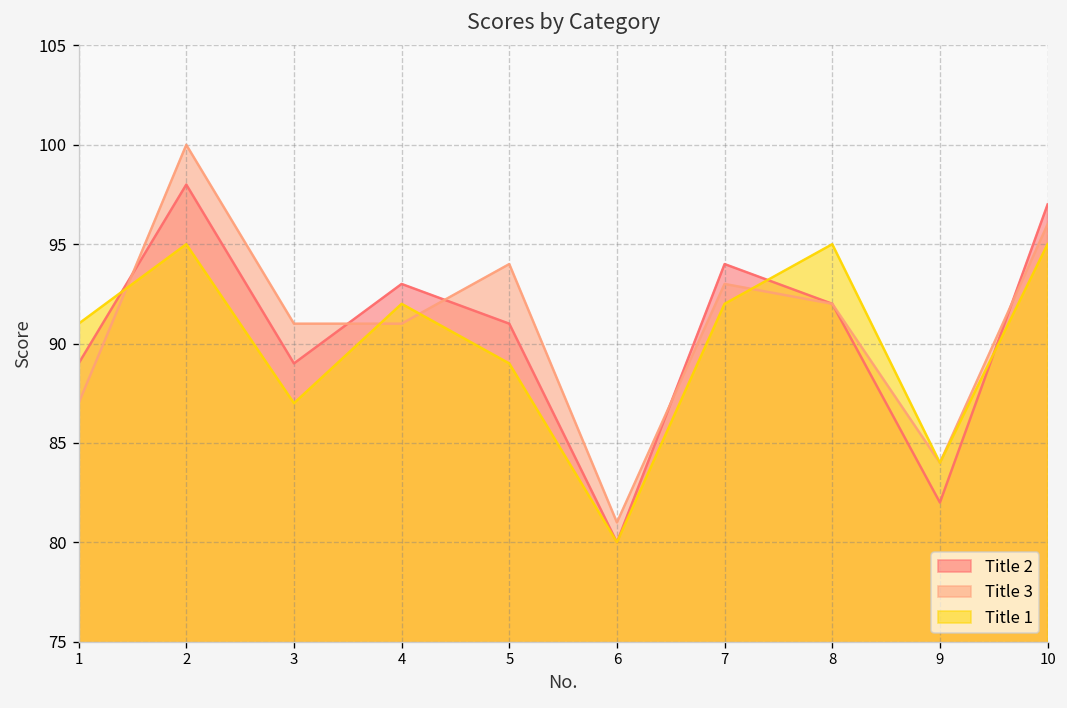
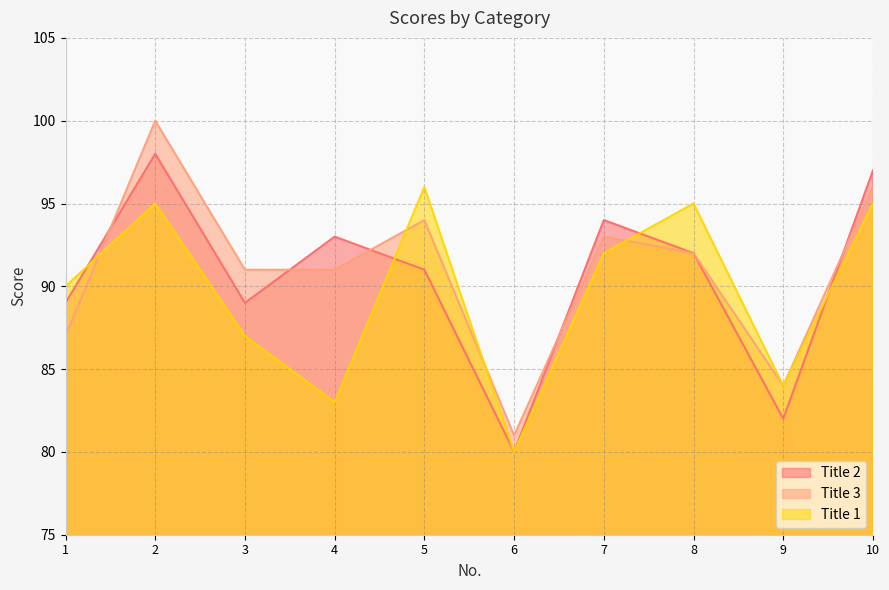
  {
    "Title 1": {
-     "1": 91,
+     "1": 90,
      "2": 95,
      "3": 87,
-     "4": 92,
-     "5": 89,
+     "4": 83,
+     "5": 96,
      "7": 92,
      "8": 95,
      "10": 95
    }
  }
